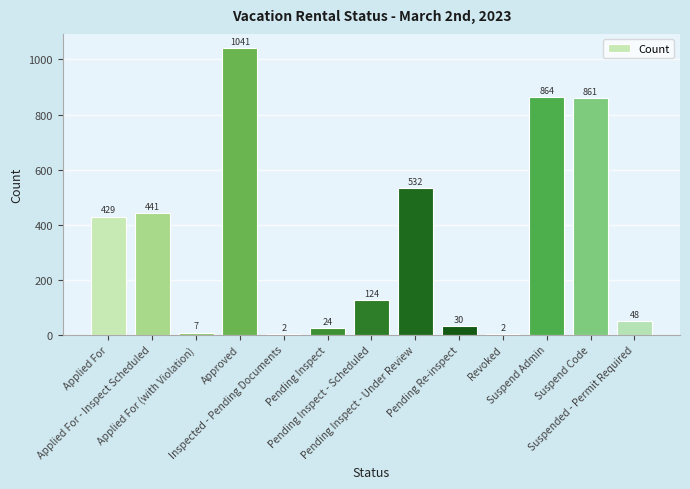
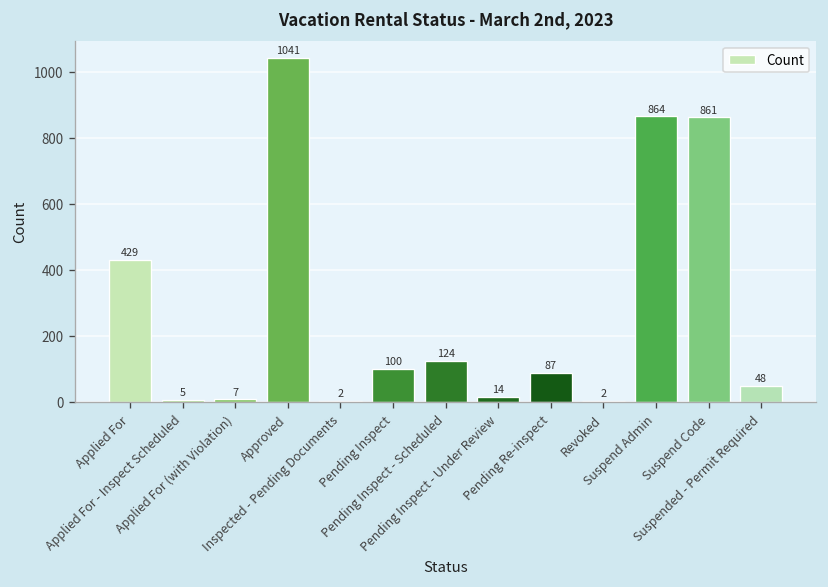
  {
    "Applied For": 429,
-   "Applied For - Inspect Scheduled": 441,
+   "Applied For - Inspect Scheduled": 5,
    "Applied For (with Violation)": 7,
    "Approved": 1041,
    "Inspected - Pending Documents": 2,
-   "Pending Inspect": 24,
+   "Pending Inspect": 100,
    "Pending Inspect - Scheduled": 124,
-   "Pending Inspect - Under Review": 532,
-   "Pending Re-inspect": 30,
+   "Pending Inspect - Under Review": 14,
+   "Pending Re-inspect": 87,
    "Revoked": 2,
    "Suspend Admin": 864,
    "Suspend Code": 861,
    "Suspended - Permit Required": 48
  }
